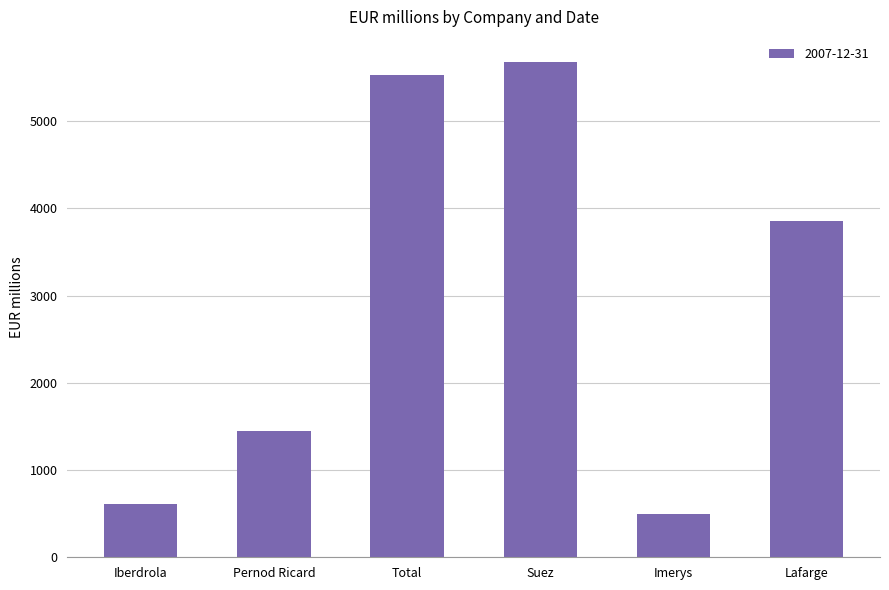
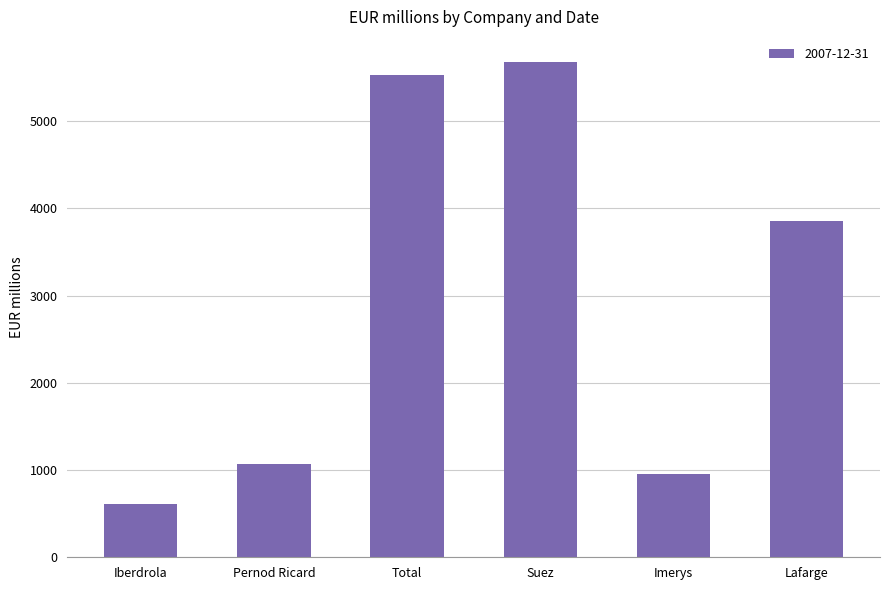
  {
    "Iberdrola": 600,
-   "Pernod Ricard": 1400,
+   "Pernod Ricard": 1100,
    "Total": 5500,
    "Suez": 5700,
-   "Imerys": 500,
+   "Imerys": 1000,
    "Lafarge": 3900
  }
